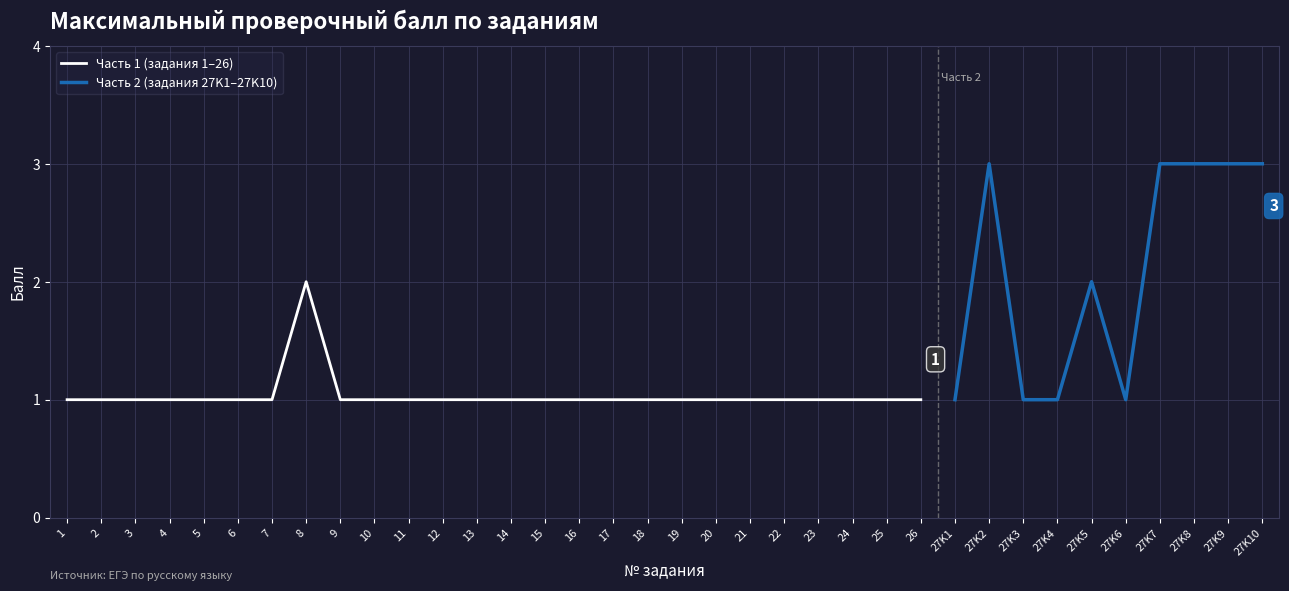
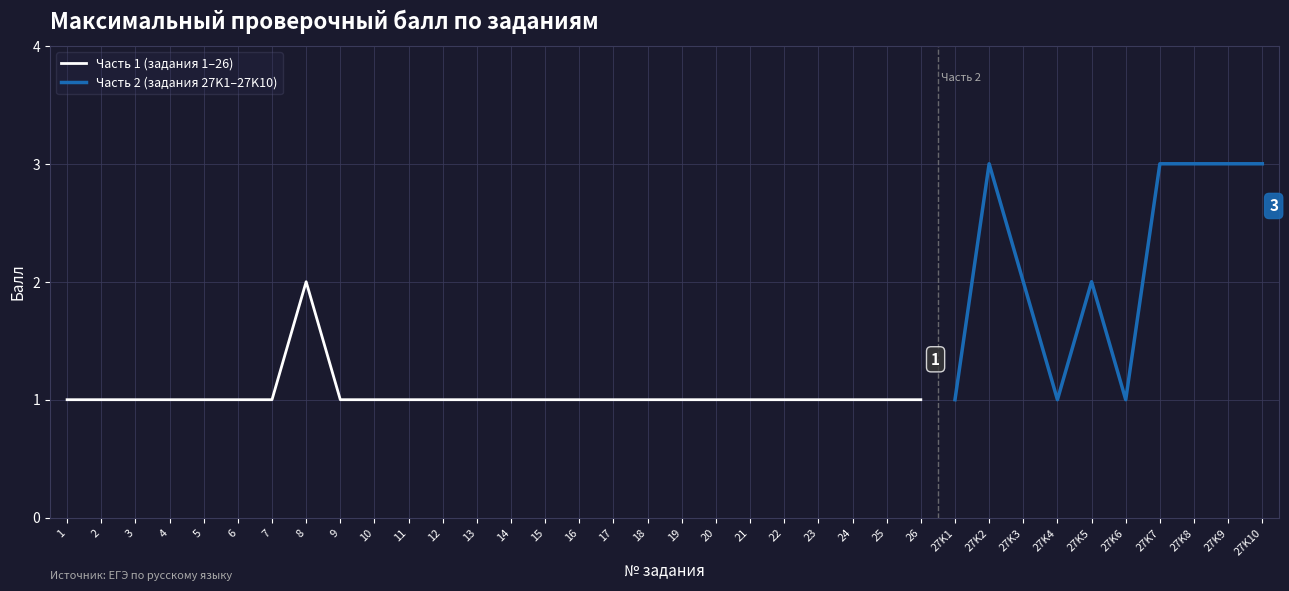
  {
    "Часть 1 (задания 1–26)": {
      "1": 1,
      "2": 1,
      "3": 1,
      "4": 1,
      "5": 1,
      "6": 1,
      "7": 1,
      "8": 2,
      "9": 1,
      "10": 1,
      "11": 1,
      "12": 1,
      "13": 1,
      "14": 1,
      "15": 1,
      "16": 1,
      "17": 1,
      "18": 1,
      "19": 1,
      "20": 1,
      "21": 1,
      "22": 1,
      "23": 1,
      "24": 1,
      "25": 1,
      "26": 1
    },
    "Часть 2 (задания 27K1–27K10)": {
      "27K1": 1,
      "27K2": 3,
-     "27K3": 1,
+     "27K3": 2,
      "27K4": 1,
      "27K5": 2,
      "27K6": 1,
      "27K7": 3,
      "27K8": 3,
      "27K9": 3,
      "27K10": 3
    }
  }
